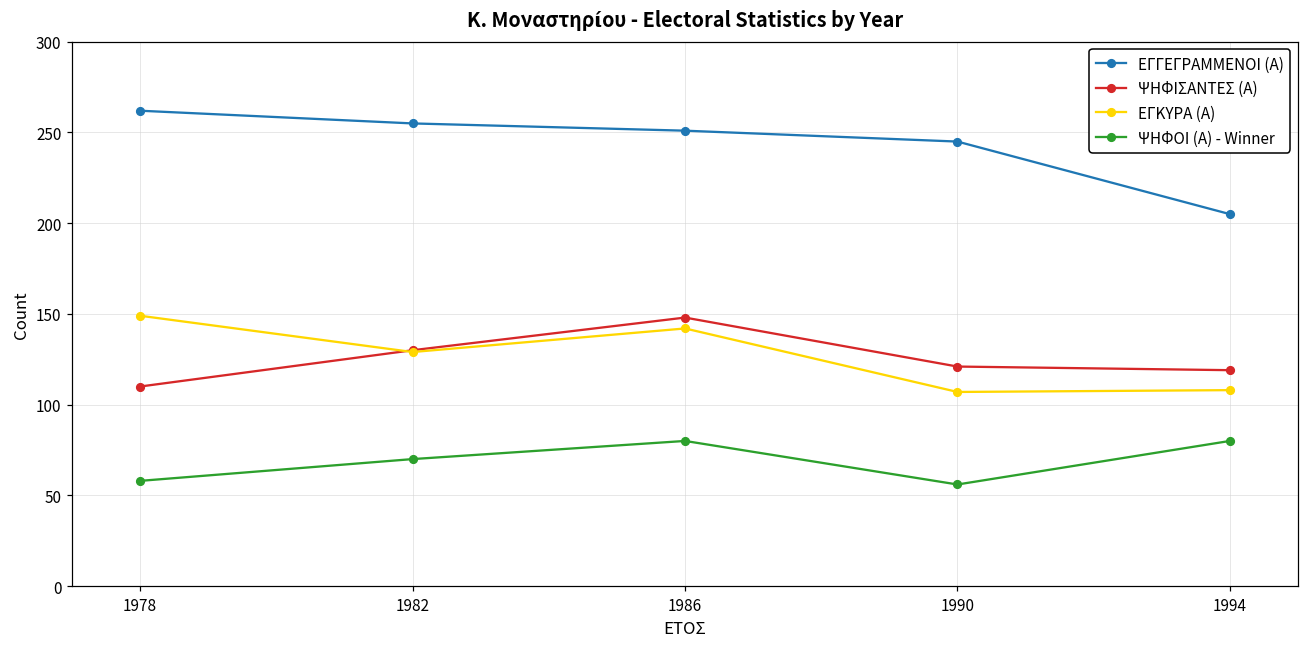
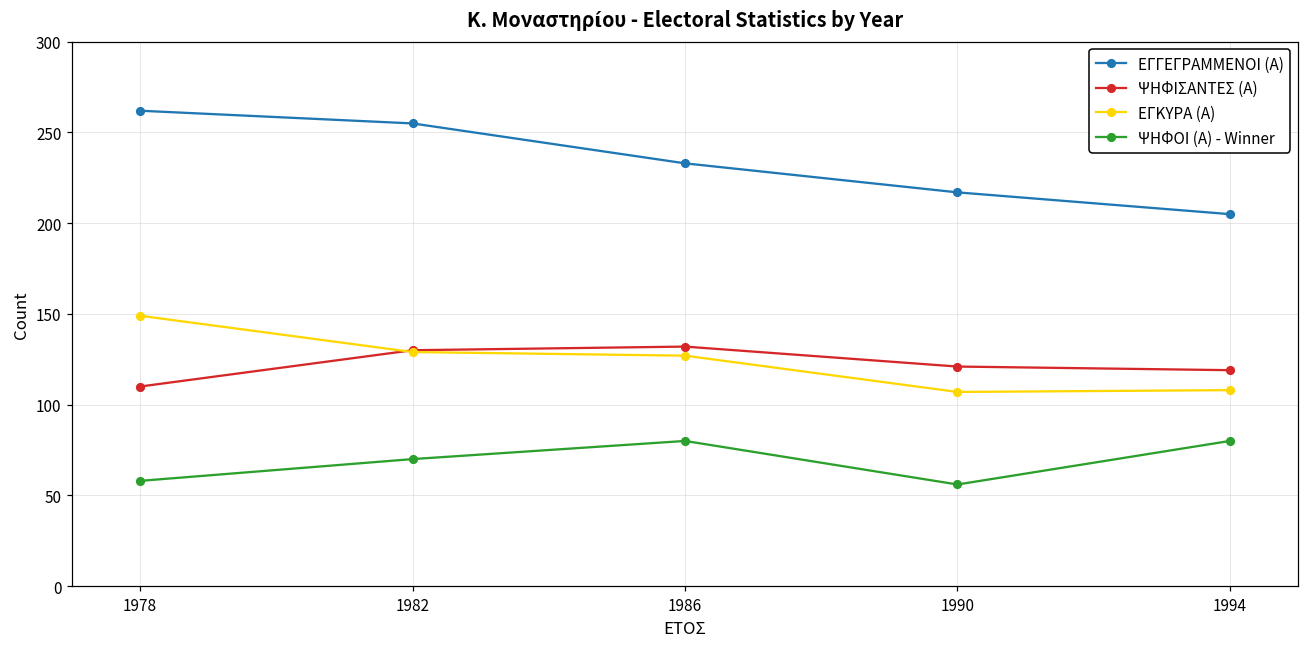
  {
    "ΕΓΓΕΓΡΑΜΜΕΝΟΙ (Α)": {
      "1978": 262,
      "1982": 255,
-     "1986": 251,
-     "1990": 245,
+     "1986": 233,
+     "1990": 217,
      "1994": 205
    },
    "ΨΗΦΙΣΑΝΤΕΣ (Α)": {
      "1978": 110,
-     "1986": 148,
+     "1986": 132,
      "1990": 121,
      "1994": 119
    },
    "ΕΓΚΥΡΑ (Α)": {
      "1978": 149,
-     "1986": 142,
+     "1986": 127,
      "1990": 107,
      "1994": 108
    },
    "ΨΗΦΟΙ (Α) - Winner": {
      "1978": 58,
      "1982": 70,
      "1986": 80,
      "1990": 56,
      "1994": 80
    }
  }
